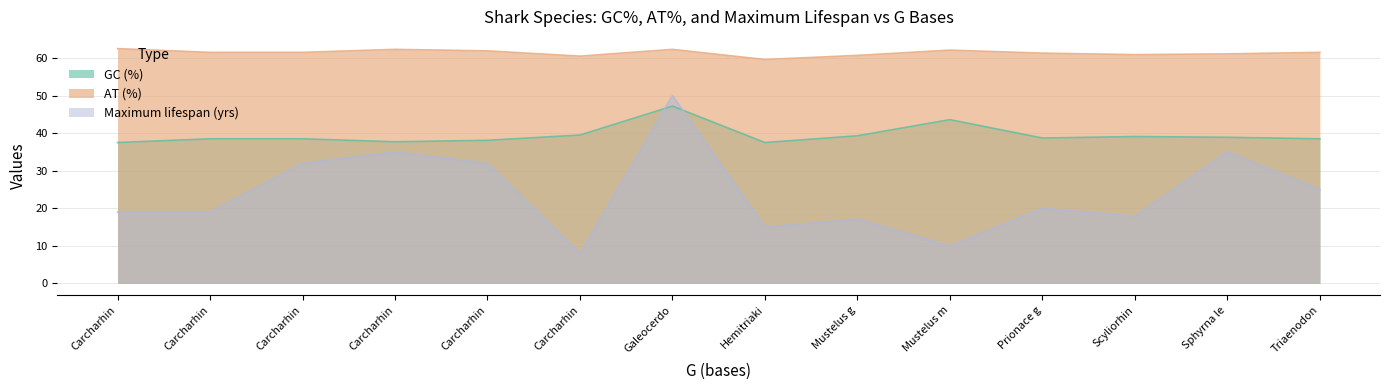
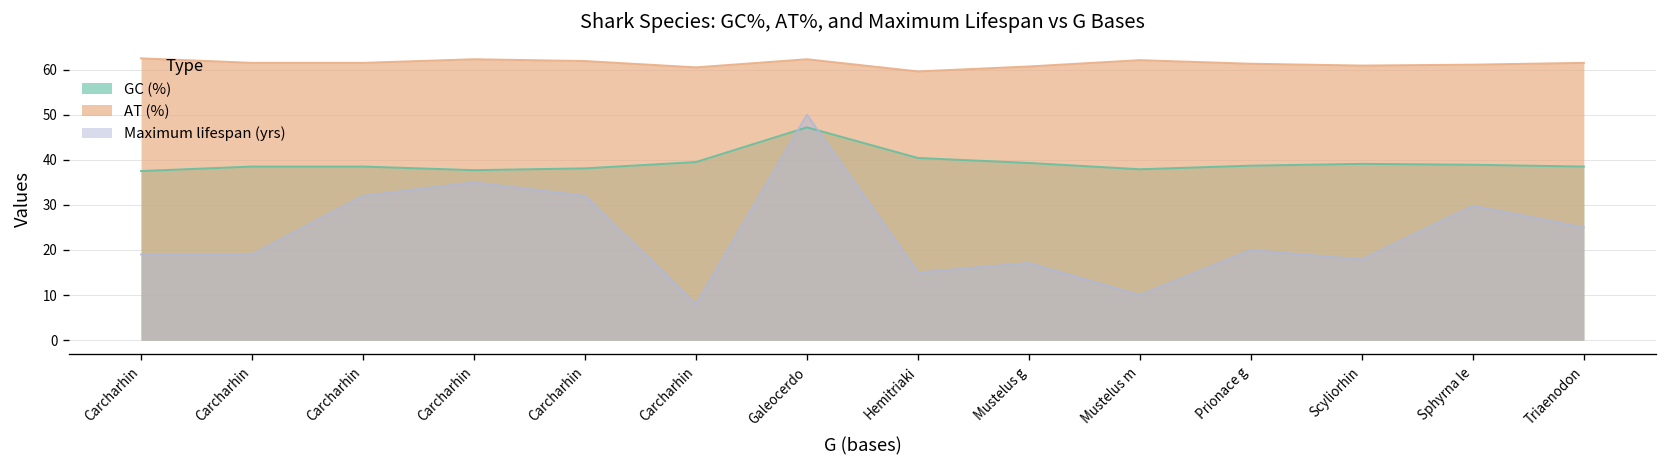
  {
    "GC (%)": {
      "Galeocerdo": 47,
-     "Hemitriaki": 38,
+     "Hemitriaki": 40,
      "Mustelus g": 39,
-     "Mustelus m": 44,
+     "Mustelus m": 38,
      "Prionace g": 39,
      "Scyliorhin": 39,
      "Sphyrna le": 39,
      "Triaenodon": 39
    },
    "AT (%)": {
      "Galeocerdo": 62,
      "Hemitriaki": 60,
      "Mustelus g": 61,
      "Mustelus m": 62,
      "Prionace g": 61,
      "Scyliorhin": 61,
      "Sphyrna le": 61,
      "Triaenodon": 62
    },
    "Maximum lifespan (yrs)": {
      "Galeocerdo": 50,
      "Hemitriaki": 15,
      "Mustelus g": 17,
      "Mustelus m": 10,
      "Prionace g": 20,
      "Scyliorhin": 18,
-     "Sphyrna le": 35,
+     "Sphyrna le": 30,
      "Triaenodon": 25
    }
  }
